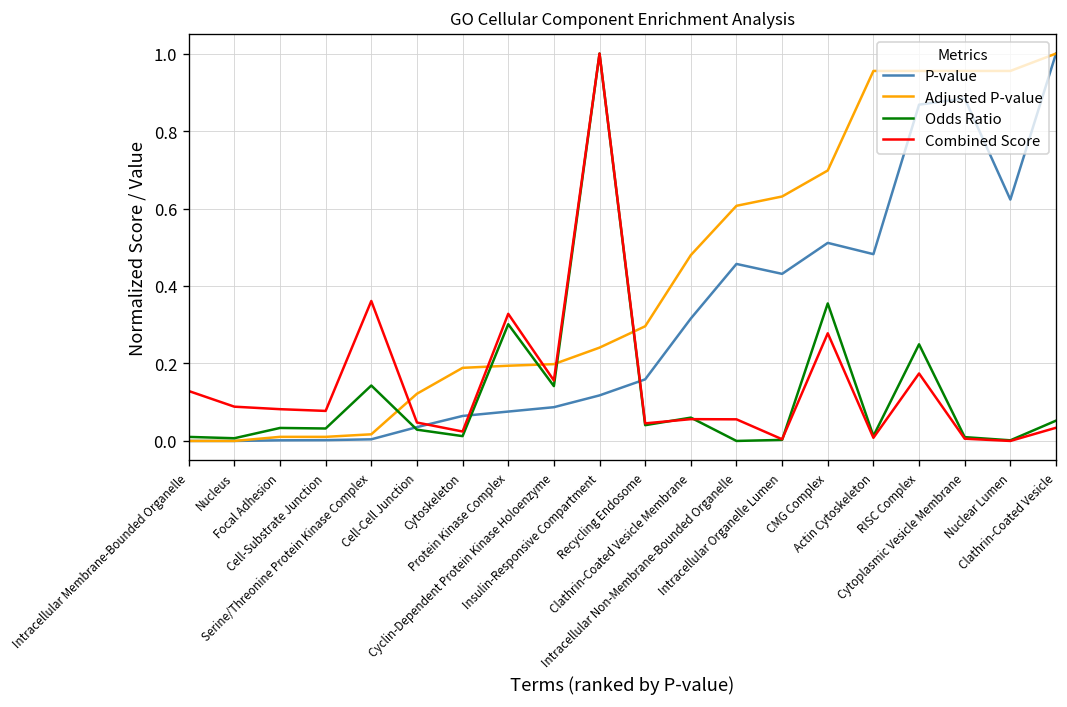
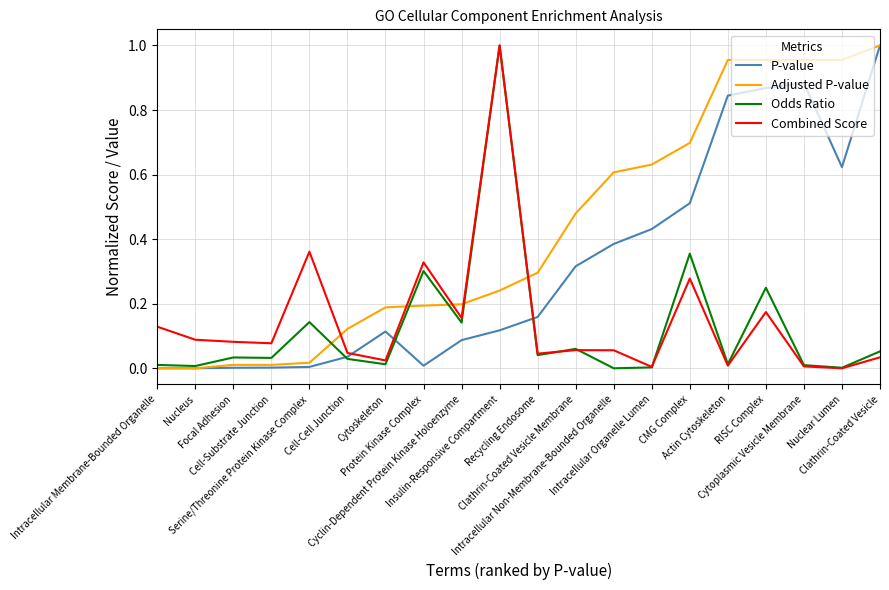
  {
    "P-value": {
      "Focal Adhesion": 0.00,
      "Cell-Substrate Junction": 0.00,
      "Serine/Threonine Protein Kinase Complex": 0.00,
-     "Cytoskeleton": 0.06,
-     "Protein Kinase Complex": 0.08,
+     "Cytoskeleton": 0.11,
+     "Protein Kinase Complex": 0.01,
      "Cyclin-Dependent Protein Kinase Holoenzyme": 0.09,
      "Insulin-Responsive Compartment": 0.12,
      "Recycling Endosome": 0.16,
      "Clathrin-Coated Vesicle Membrane": 0.32,
-     "Intracellular Non-Membrane-Bounded Organelle": 0.46,
+     "Intracellular Non-Membrane-Bounded Organelle": 0.39,
      "Intracellular Organelle Lumen": 0.43,
      "CMG Complex": 0.51,
-     "Actin Cytoskeleton": 0.48,
+     "Actin Cytoskeleton": 0.84,
      "Nuclear Lumen": 0.62
    },
    "Adjusted P-value": {
      "Focal Adhesion": 0.01,
      "Cell-Substrate Junction": 0.01,
      "Serine/Threonine Protein Kinase Complex": 0.02,
      "Cell-Cell Junction": 0.12,
      "Cytoskeleton": 0.19,
      "Protein Kinase Complex": 0.19,
      "Cyclin-Dependent Protein Kinase Holoenzyme": 0.20,
      "Insulin-Responsive Compartment": 0.24,
      "Recycling Endosome": 0.30,
      "Clathrin-Coated Vesicle Membrane": 0.48,
      "Intracellular Non-Membrane-Bounded Organelle": 0.61,
      "Intracellular Organelle Lumen": 0.63,
      "CMG Complex": 0.70,
      "Actin Cytoskeleton": 0.96
    },
    "Odds Ratio": {
      "Intracellular Membrane-Bounded Organelle": 0.01,
      "Focal Adhesion": 0.03,
      "Cell-Substrate Junction": 0.03,
      "Serine/Threonine Protein Kinase Complex": 0.14,
      "Cytoskeleton": 0.01,
      "Protein Kinase Complex": 0.30,
      "Cyclin-Dependent Protein Kinase Holoenzyme": 0.14,
      "Intracellular Non-Membrane-Bounded Organelle": 0.00,
      "CMG Complex": 0.36,
      "RISC Complex": 0.25,
      "Clathrin-Coated Vesicle": 0.05
    },
    "Combined Score": {
      "Intracellular Membrane-Bounded Organelle": 0.13,
      "Nucleus": 0.09,
      "Focal Adhesion": 0.08,
      "Cell-Substrate Junction": 0.08,
      "Serine/Threonine Protein Kinase Complex": 0.36,
      "Cell-Cell Junction": 0.05,
      "Cytoskeleton": 0.02,
      "Protein Kinase Complex": 0.33,
      "Cyclin-Dependent Protein Kinase Holoenzyme": 0.16,
      "Intracellular Non-Membrane-Bounded Organelle": 0.06,
      "CMG Complex": 0.28,
      "RISC Complex": 0.17,
      "Clathrin-Coated Vesicle": 0.03
    }
  }
